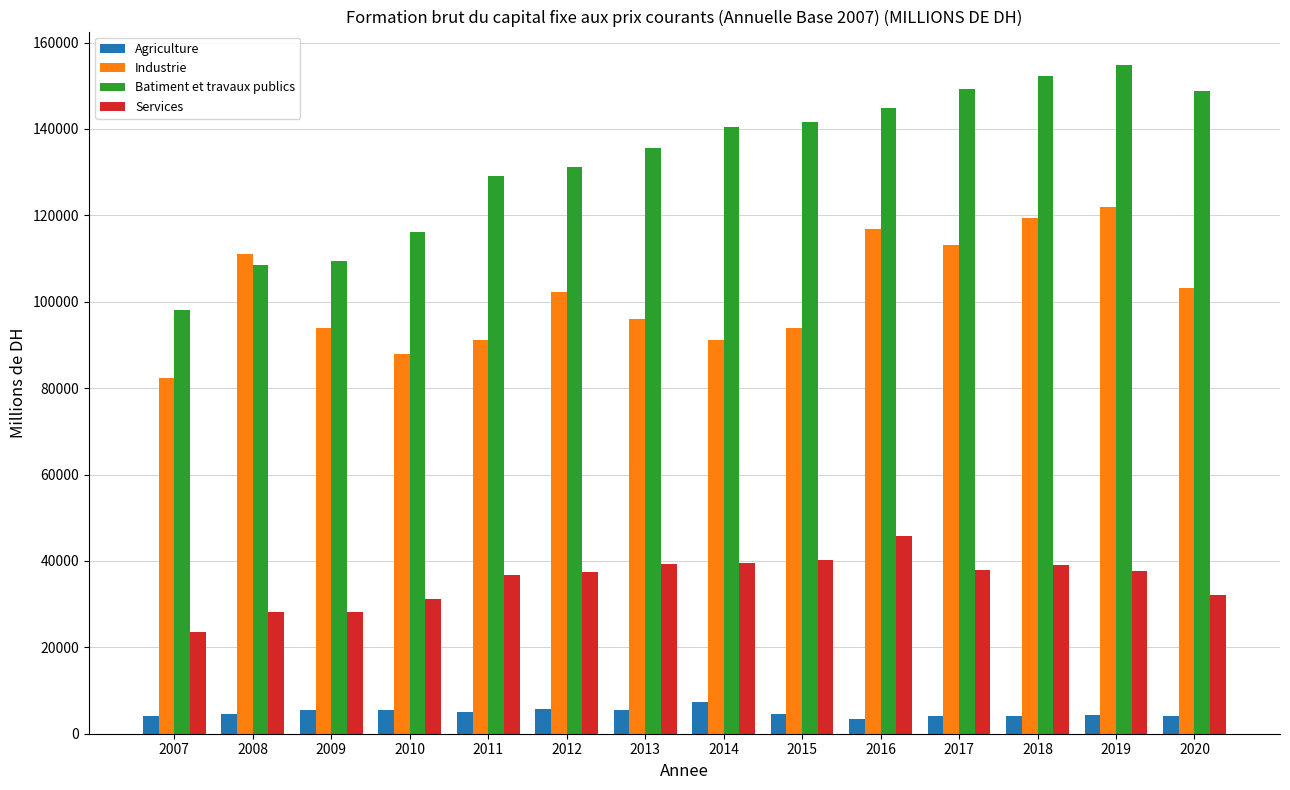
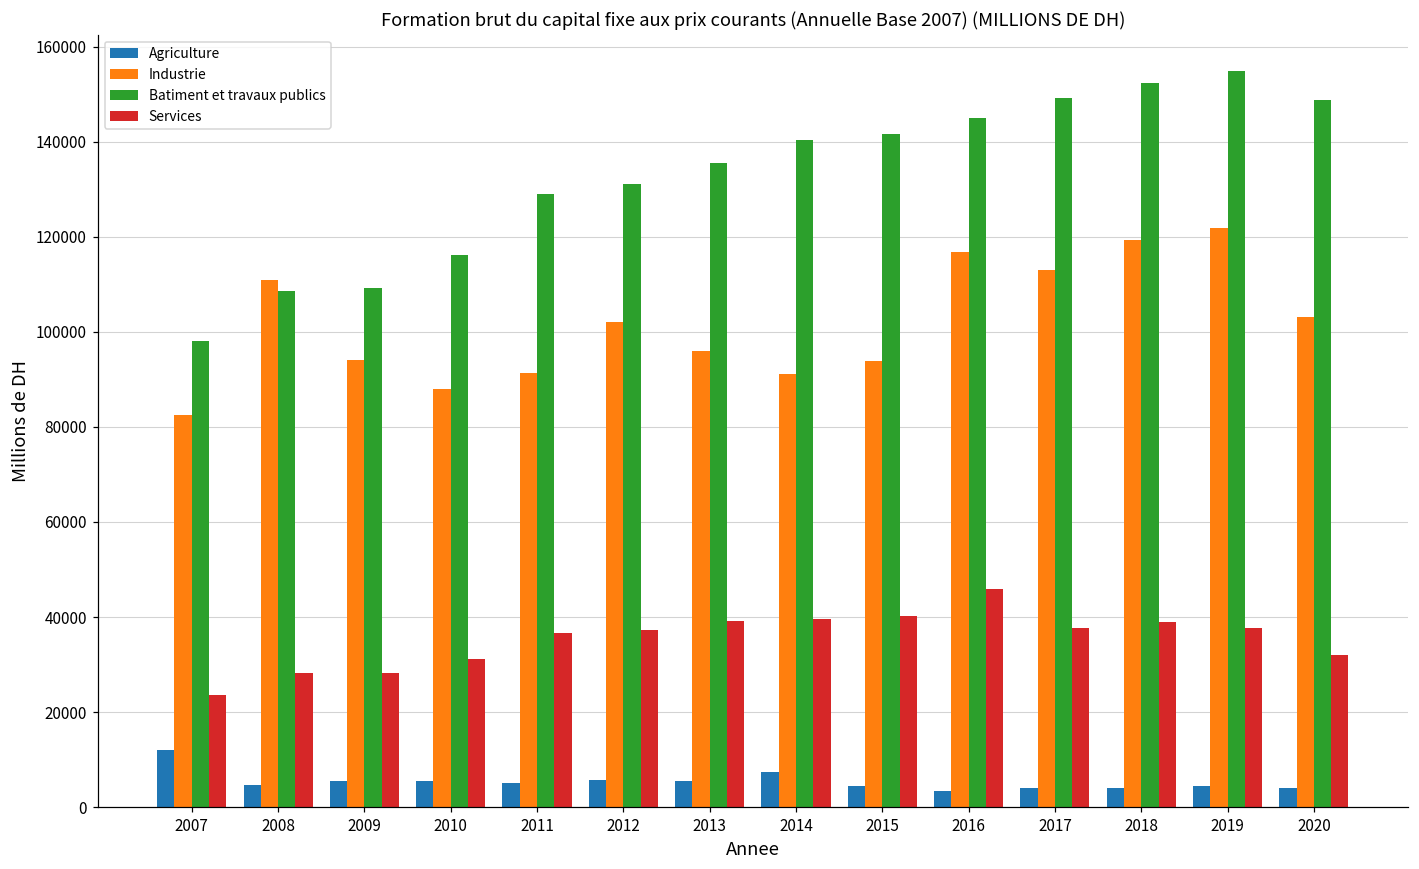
  {
    "Agriculture": {
-     "2007": 4000,
+     "2007": 12000,
      "2008": 5000,
      "2009": 5000,
      "2010": 5000,
      "2011": 5000,
      "2012": 6000,
      "2013": 6000,
      "2014": 7000,
      "2015": 5000,
      "2016": 3000,
      "2017": 4000,
      "2018": 4000,
      "2019": 4000,
      "2020": 4000
    },
    "Industrie": {
      "2007": 82000,
      "2008": 111000,
      "2009": 94000,
      "2010": 88000,
      "2011": 91000,
      "2012": 102000,
      "2013": 96000,
      "2014": 91000,
      "2015": 94000,
      "2016": 117000,
      "2017": 113000,
      "2018": 119000,
      "2019": 122000,
      "2020": 103000
    },
    "Batiment et travaux publics": {
      "2007": 98000,
      "2008": 109000,
      "2009": 109000,
      "2010": 116000,
      "2011": 129000,
      "2012": 131000,
      "2013": 136000,
      "2014": 140000,
      "2015": 142000,
      "2016": 145000,
      "2017": 149000,
      "2018": 152000,
      "2019": 155000,
      "2020": 149000
    },
    "Services": {
      "2007": 24000,
      "2008": 28000,
      "2009": 28000,
      "2010": 31000,
      "2011": 37000,
      "2012": 37000,
      "2013": 39000,
      "2014": 40000,
      "2015": 40000,
      "2016": 46000,
      "2017": 38000,
      "2018": 39000,
      "2019": 38000,
      "2020": 32000
    }
  }
